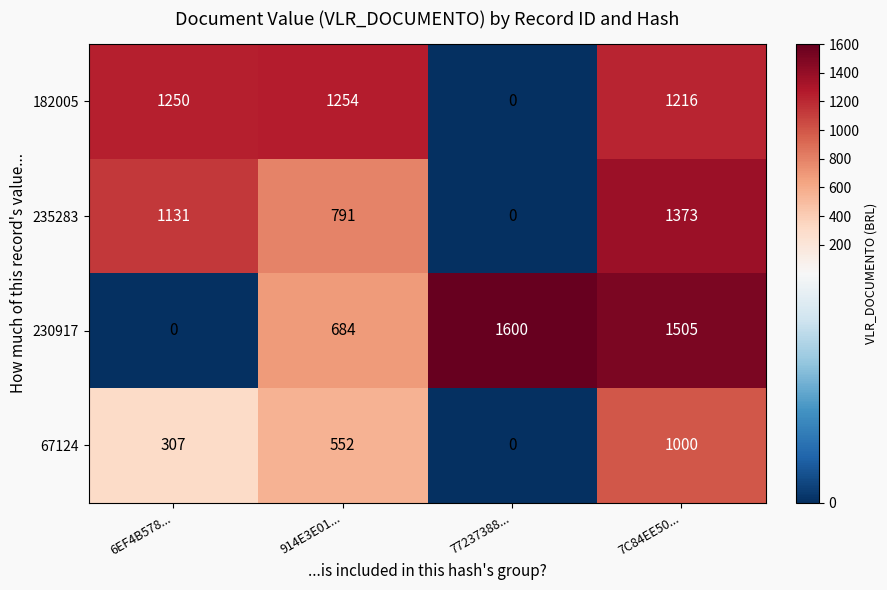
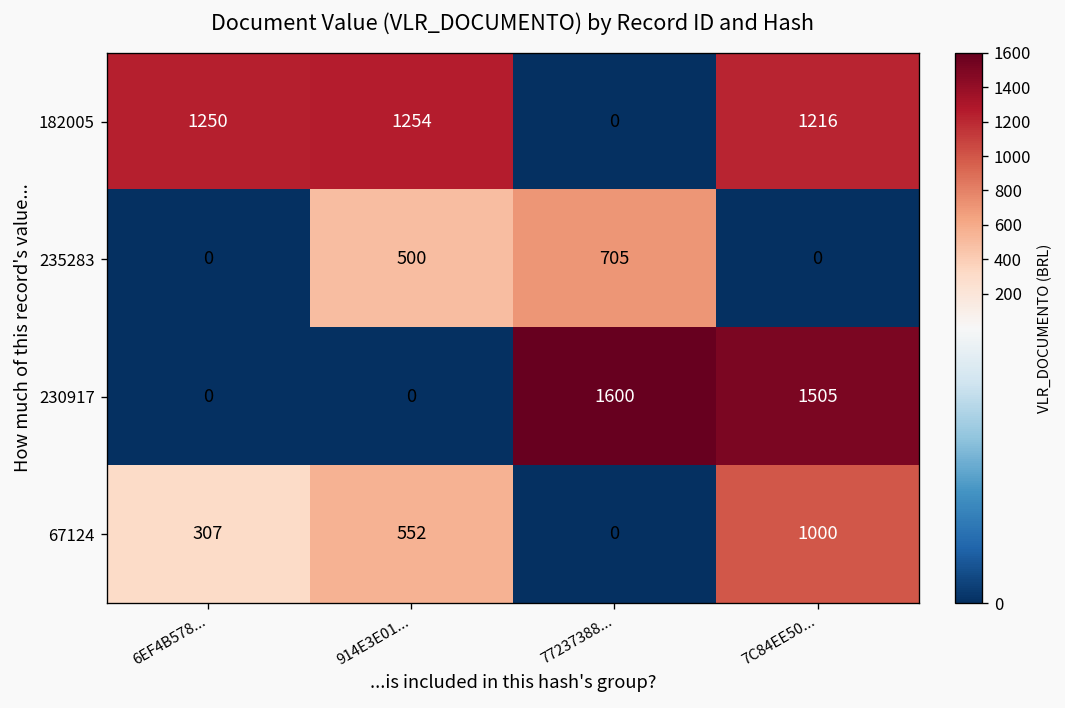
  {
    "182005": {
      "6EF4B578...": 1250,
      "914E3E01...": 1254,
      "77237388...": 0,
      "7C84EE50...": 1216
    },
    "235283": {
-     "6EF4B578...": 1131,
-     "914E3E01...": 791,
-     "77237388...": 0,
-     "7C84EE50...": 1373
+     "6EF4B578...": 0,
+     "914E3E01...": 500,
+     "77237388...": 705,
+     "7C84EE50...": 0
    },
    "230917": {
      "6EF4B578...": 0,
-     "914E3E01...": 684,
+     "914E3E01...": 0,
      "77237388...": 1600,
      "7C84EE50...": 1505
    },
    "67124": {
      "6EF4B578...": 307,
      "914E3E01...": 552,
      "77237388...": 0,
      "7C84EE50...": 1000
    }
  }
